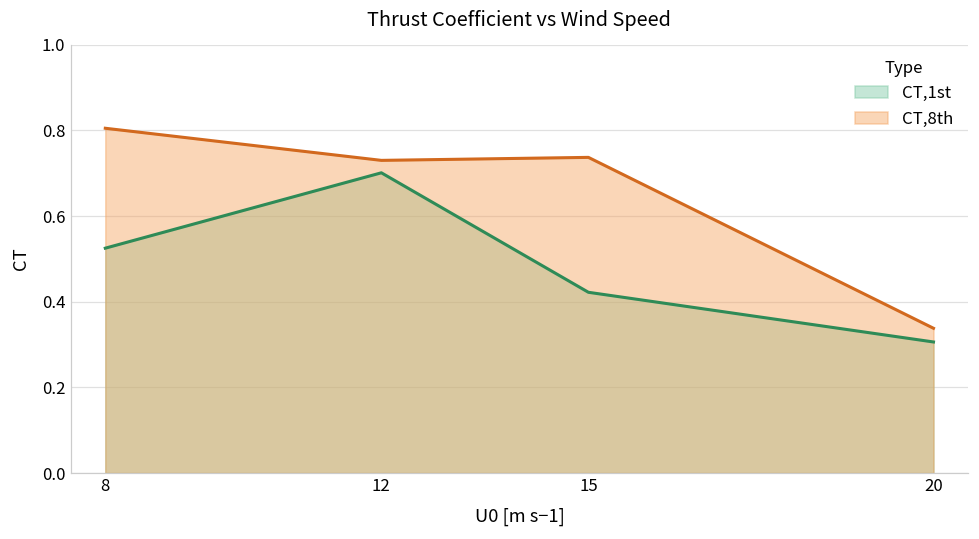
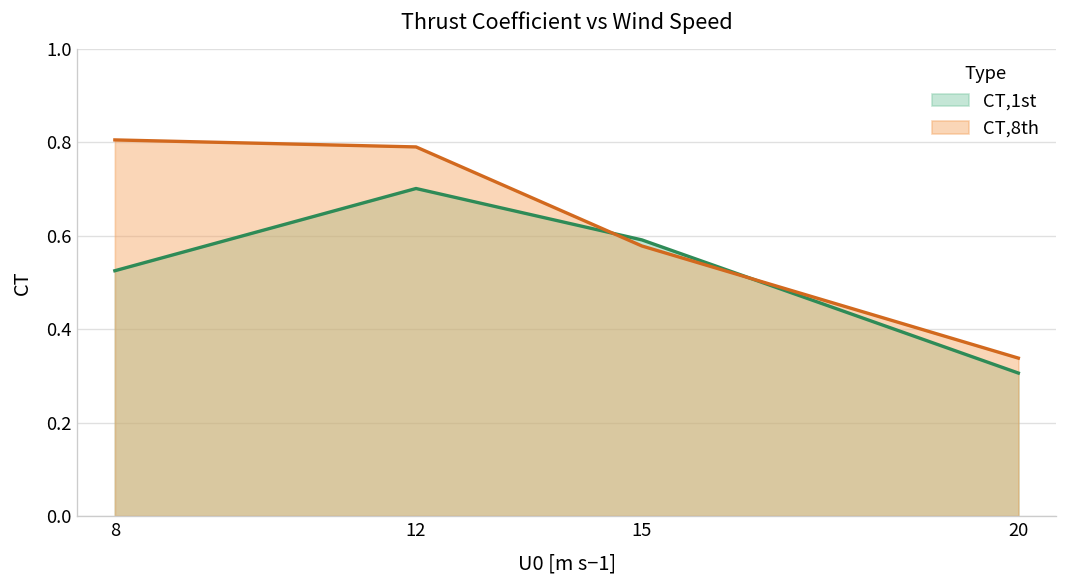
  {
    "CT,1st": {
      "8": 0.53,
      "12": 0.70,
-     "15": 0.42,
+     "15": 0.59,
      "20": 0.31
    },
    "CT,8th": {
      "8": 0.81,
-     "12": 0.73,
-     "15": 0.74,
+     "12": 0.79,
+     "15": 0.58,
      "20": 0.34
    }
  }
